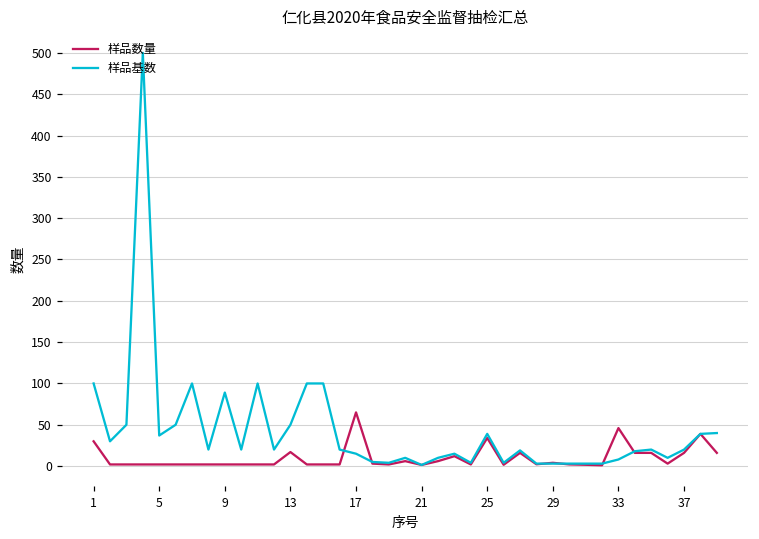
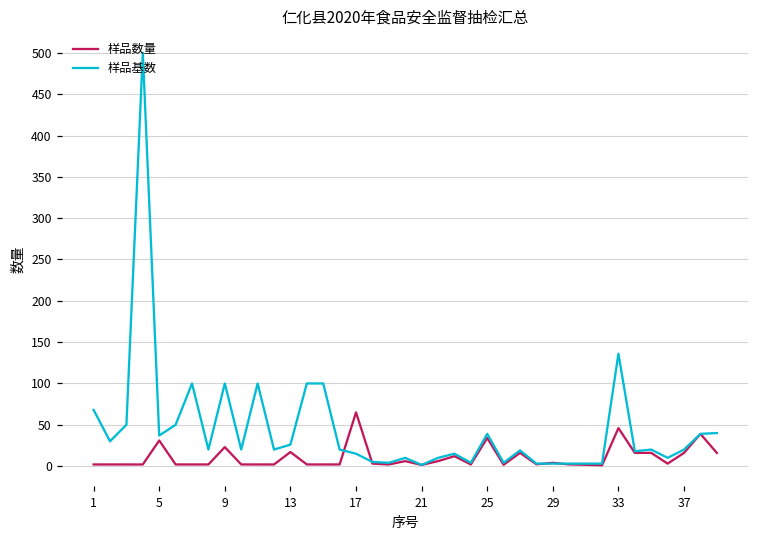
  {
    "样品数量": {
-     "1": 30,
-     "5": 0,
-     "9": 0,
+     "1": 0,
+     "5": 30,
+     "9": 20,
      "13": 20,
      "17": 70,
      "25": 30,
      "33": 50,
      "37": 20
    },
    "样品基数": {
-     "1": 100,
+     "1": 70,
      "5": 40,
-     "9": 90,
-     "13": 50,
+     "9": 100,
+     "13": 30,
      "17": 20,
      "25": 40,
-     "33": 10,
+     "33": 140,
      "37": 20
    }
  }
